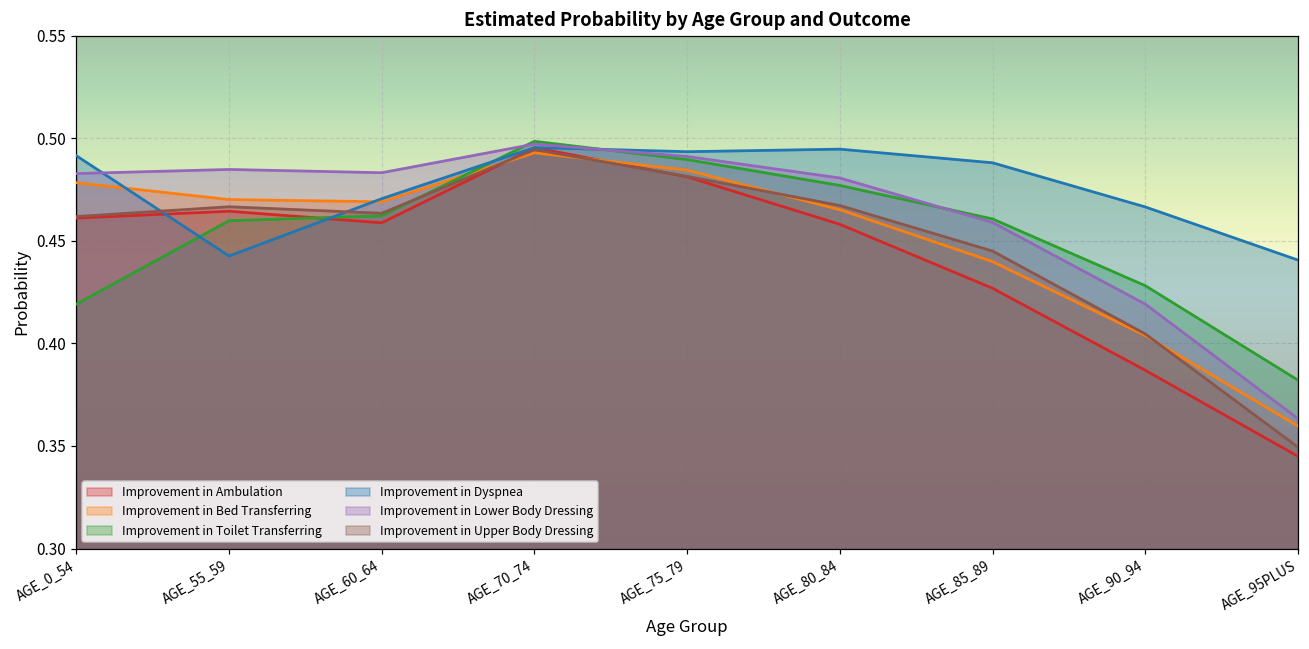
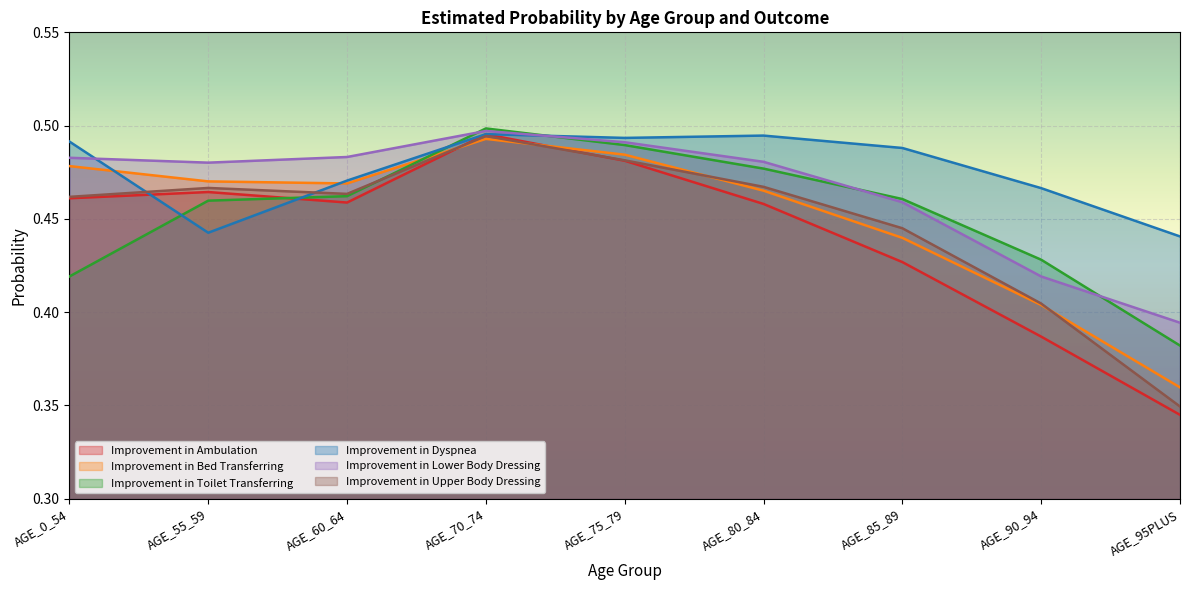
  {
    "Improvement in Toilet Transferring": {
      "AGE_0_54": 0.419,
      "AGE_55_59": 0.460,
      "AGE_70_74": 0.498,
      "AGE_75_79": 0.490,
      "AGE_80_84": 0.477,
      "AGE_85_89": 0.461,
      "AGE_90_94": 0.428,
      "AGE_95PLUS": 0.382
    },
    "Improvement in Dyspnea": {
      "AGE_0_54": 0.491,
      "AGE_55_59": 0.443,
      "AGE_60_64": 0.471,
      "AGE_75_79": 0.493,
      "AGE_80_84": 0.495,
      "AGE_85_89": 0.488,
      "AGE_90_94": 0.466,
      "AGE_95PLUS": 0.441
    },
    "Improvement in Lower Body Dressing": {
      "AGE_0_54": 0.483,
-     "AGE_55_59": 0.485,
+     "AGE_55_59": 0.480,
      "AGE_60_64": 0.483,
      "AGE_70_74": 0.497,
      "AGE_75_79": 0.491,
      "AGE_80_84": 0.481,
      "AGE_85_89": 0.459,
      "AGE_90_94": 0.419,
-     "AGE_95PLUS": 0.363
+     "AGE_95PLUS": 0.394
    }
  }
